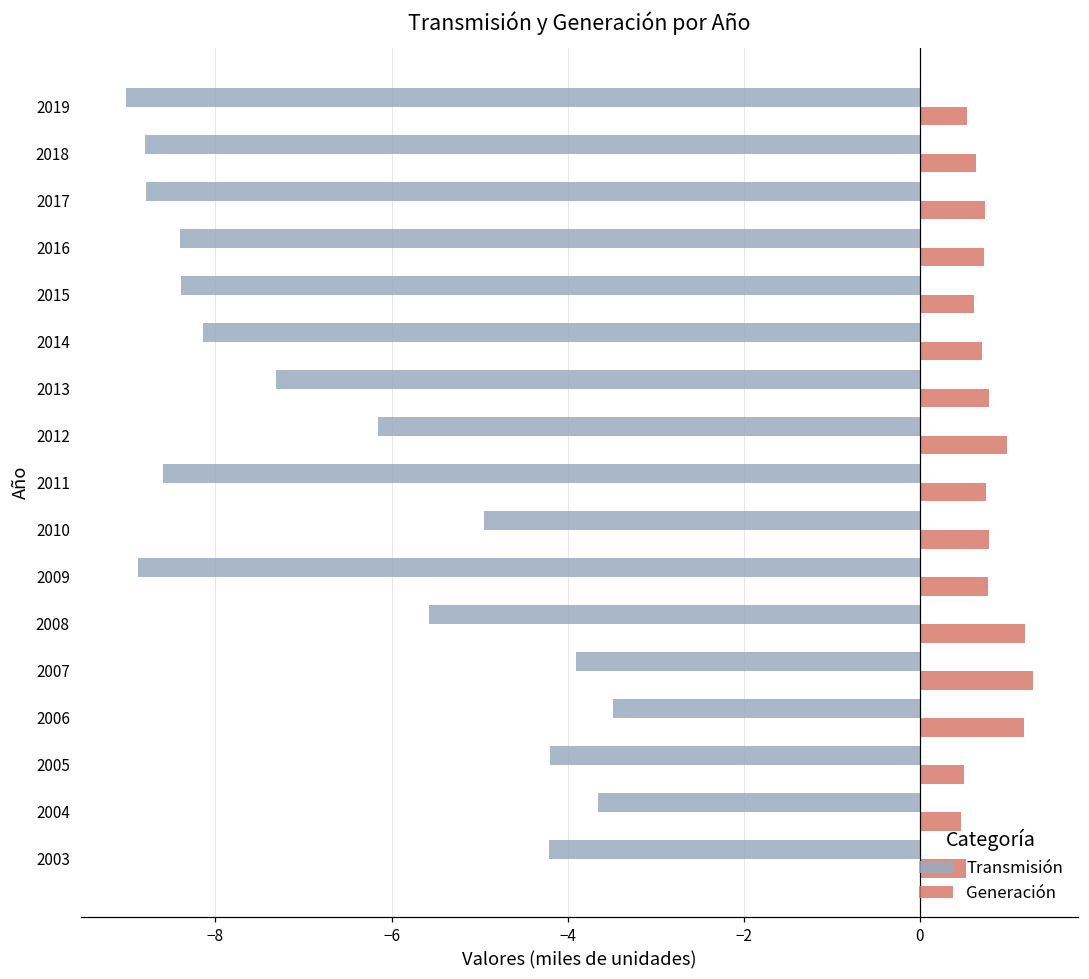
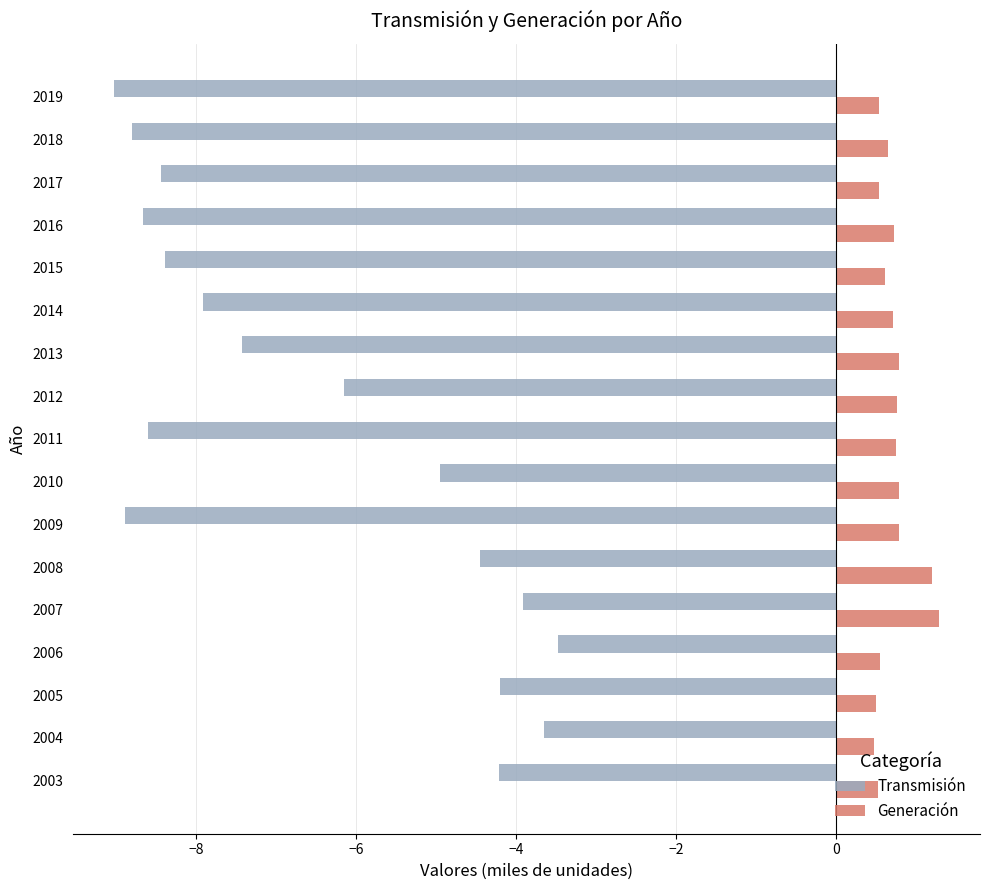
  {
    "Transmisión": {
      "2019": -9.0,
      "2018": -8.8,
-     "2017": -8.8,
-     "2016": -8.4,
+     "2017": -8.4,
+     "2016": -8.7,
      "2015": -8.4,
-     "2014": -8.1,
-     "2013": -7.3,
+     "2014": -7.9,
+     "2013": -7.4,
      "2012": -6.2,
      "2011": -8.6,
      "2010": -4.9,
      "2009": -8.9,
-     "2008": -5.6,
+     "2008": -4.5,
      "2007": -3.9,
      "2006": -3.5,
      "2005": -4.2,
      "2004": -3.7,
      "2003": -4.2
    },
    "Generación": {
      "2019": 0.5,
      "2018": 0.6,
-     "2017": 0.7,
+     "2017": 0.5,
      "2016": 0.7,
      "2015": 0.6,
      "2014": 0.7,
      "2013": 0.8,
-     "2012": 1.0,
+     "2012": 0.8,
      "2011": 0.7,
      "2010": 0.8,
      "2009": 0.8,
      "2008": 1.2,
      "2007": 1.3,
-     "2006": 1.2,
+     "2006": 0.5,
      "2005": 0.5,
      "2004": 0.5,
      "2003": 0.5
    }
  }
